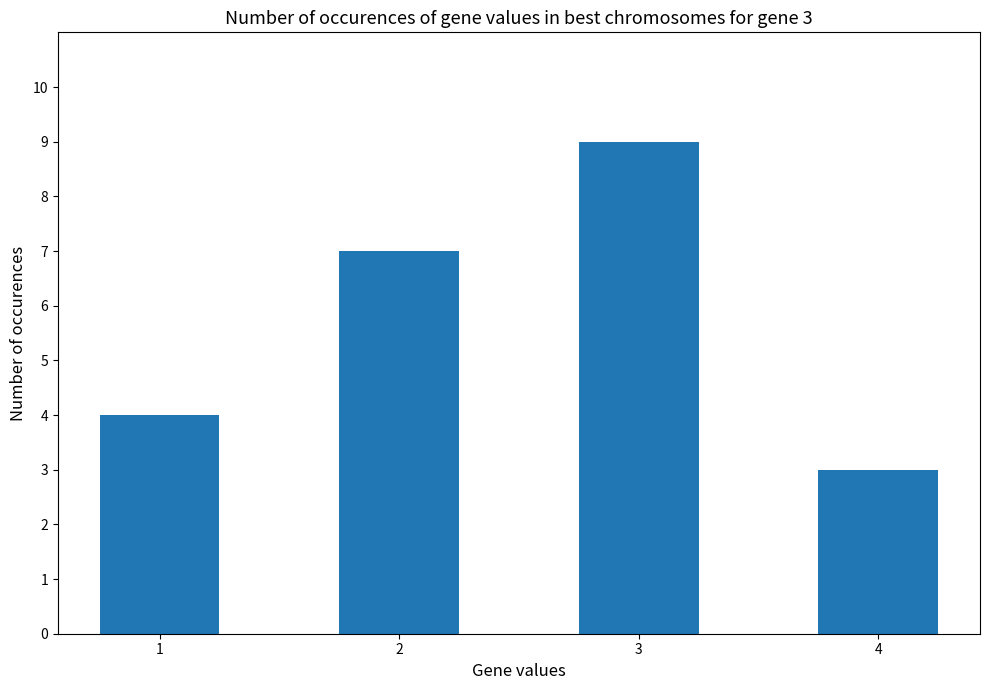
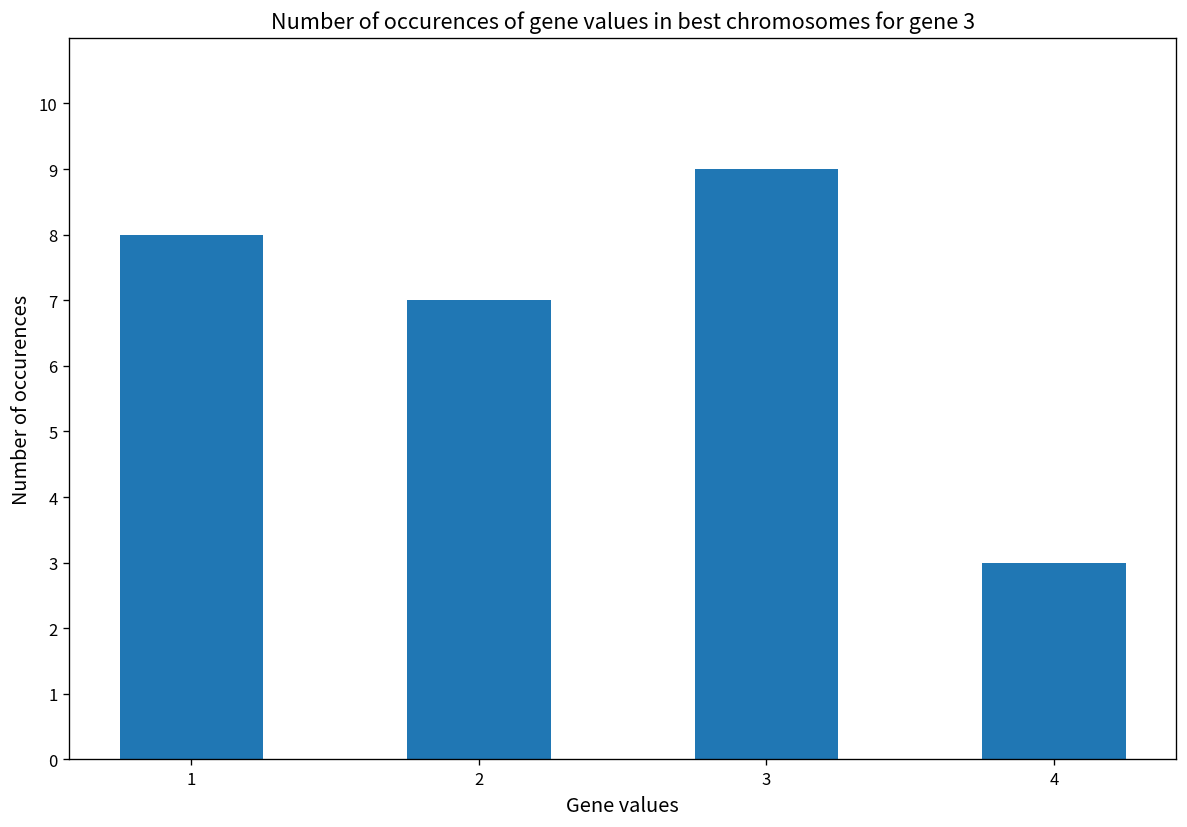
  {
-   "1": 4,
+   "1": 8,
    "2": 7,
    "3": 9,
    "4": 3
  }
